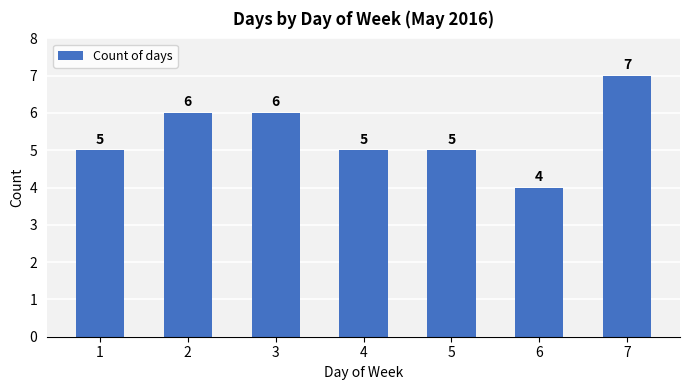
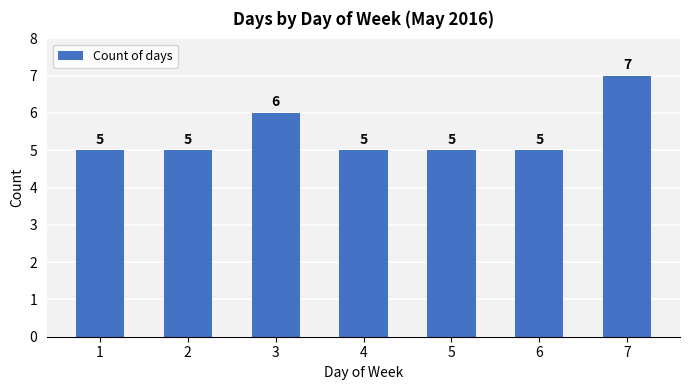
  {
    "1": 5,
-   "2": 6,
+   "2": 5,
    "3": 6,
    "4": 5,
    "5": 5,
-   "6": 4,
+   "6": 5,
    "7": 7
  }
